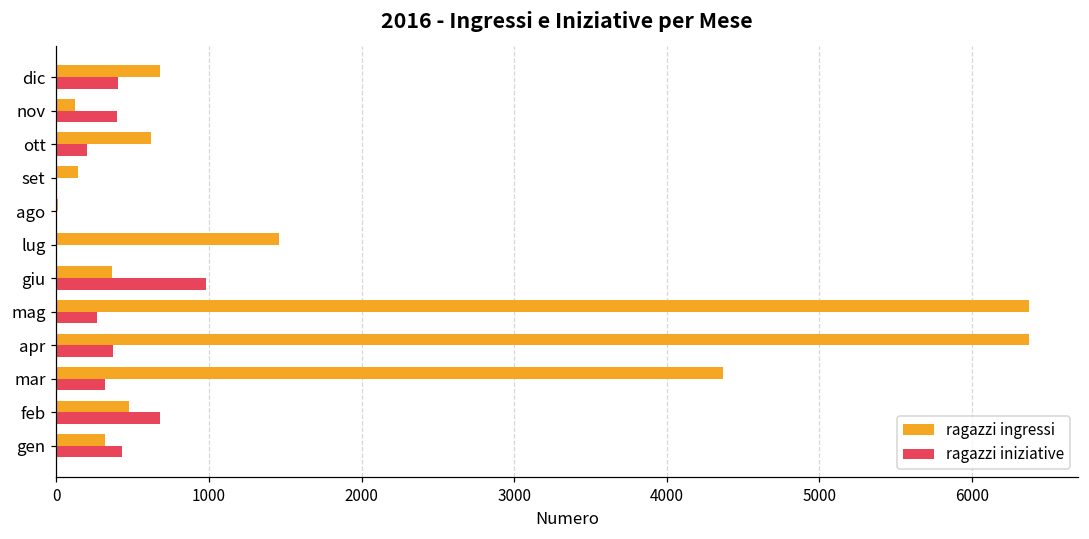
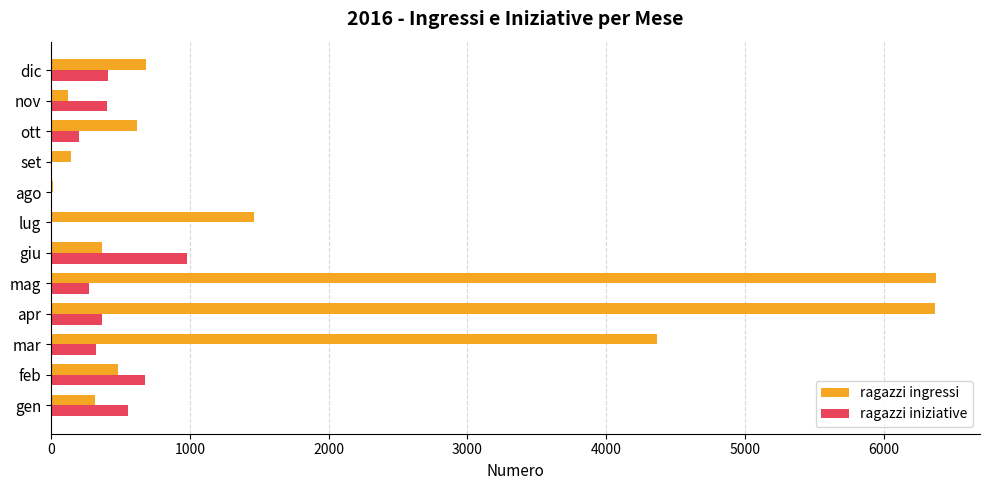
  {
    "ragazzi ingressi": {
      "dic": 680,
      "nov": 120,
      "ott": 620,
      "set": 140,
      "lug": 1460,
      "giu": 370,
      "mag": 6380,
      "apr": 6370,
      "mar": 4370,
      "feb": 480,
      "gen": 320
    },
    "ragazzi iniziative": {
      "dic": 410,
      "nov": 400,
      "ott": 200,
      "set": 0,
      "ago": 0,
      "lug": 0,
      "giu": 980,
      "mag": 270,
      "apr": 370,
      "mar": 320,
      "feb": 680,
-     "gen": 430
+     "gen": 560
    }
  }
